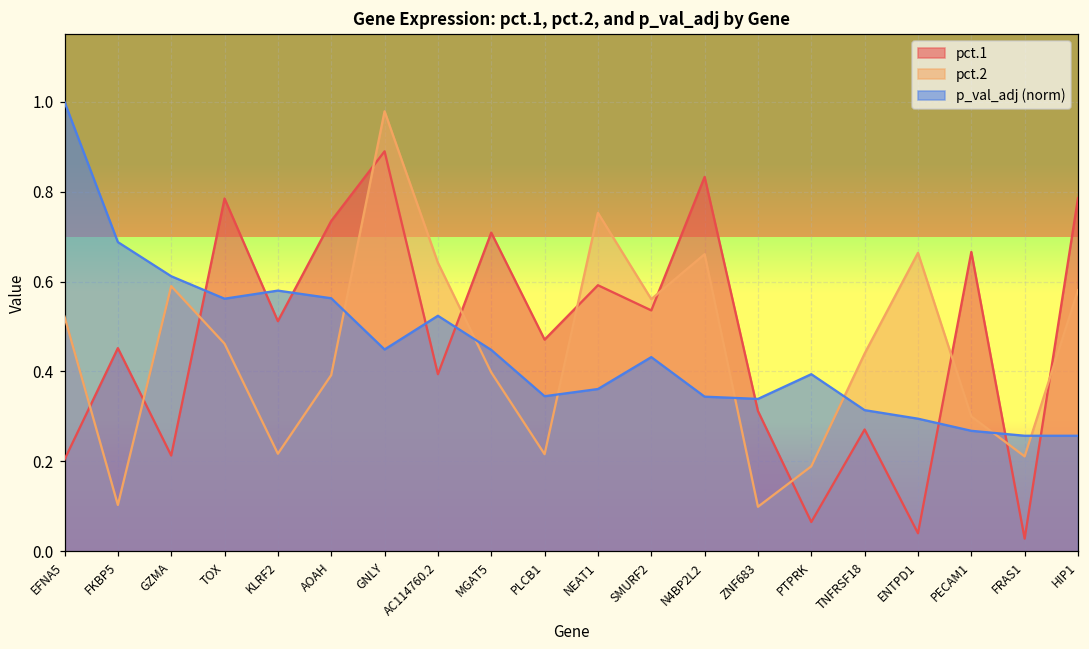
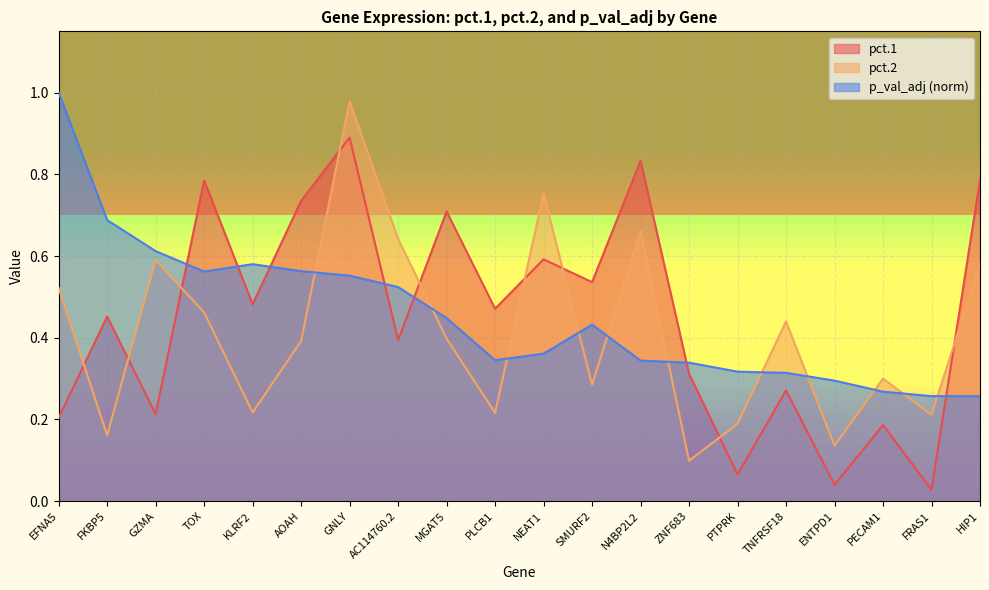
  {
    "pct.1": {
      "EFNA5": 0.20,
      "FKBP5": 0.45,
      "GZMA": 0.21,
      "TOX": 0.79,
-     "KLRF2": 0.51,
+     "KLRF2": 0.48,
      "AOAH": 0.74,
      "GNLY": 0.89,
      "AC114760.2": 0.39,
      "MGAT5": 0.71,
      "PLCB1": 0.47,
      "NEAT1": 0.59,
      "SMURF2": 0.54,
      "N4BP2L2": 0.83,
      "ZNF683": 0.31,
      "PTPRK": 0.07,
      "TNFRSF18": 0.27,
      "ENTPD1": 0.04,
-     "PECAM1": 0.67,
+     "PECAM1": 0.19,
      "FRAS1": 0.03,
      "HIP1": 0.79
    },
    "pct.2": {
      "EFNA5": 0.52,
-     "FKBP5": 0.10,
+     "FKBP5": 0.16,
      "GZMA": 0.59,
      "TOX": 0.46,
      "KLRF2": 0.22,
      "AOAH": 0.39,
      "GNLY": 0.98,
      "AC114760.2": 0.64,
      "MGAT5": 0.40,
      "PLCB1": 0.22,
      "NEAT1": 0.75,
-     "SMURF2": 0.56,
+     "SMURF2": 0.29,
      "N4BP2L2": 0.66,
      "ZNF683": 0.10,
      "PTPRK": 0.19,
      "TNFRSF18": 0.44,
-     "ENTPD1": 0.66,
+     "ENTPD1": 0.14,
      "PECAM1": 0.30,
      "FRAS1": 0.21,
      "HIP1": 0.58
    },
    "p_val_adj (norm)": {
      "EFNA5": 1.00,
      "FKBP5": 0.69,
      "GZMA": 0.61,
      "TOX": 0.56,
      "KLRF2": 0.58,
      "AOAH": 0.56,
-     "GNLY": 0.45,
+     "GNLY": 0.55,
      "AC114760.2": 0.52,
      "MGAT5": 0.45,
      "PLCB1": 0.35,
      "NEAT1": 0.36,
      "SMURF2": 0.43,
      "N4BP2L2": 0.34,
      "ZNF683": 0.34,
-     "PTPRK": 0.39,
+     "PTPRK": 0.32,
      "TNFRSF18": 0.31,
      "ENTPD1": 0.30,
      "PECAM1": 0.27,
      "FRAS1": 0.26,
      "HIP1": 0.26
    }
  }
